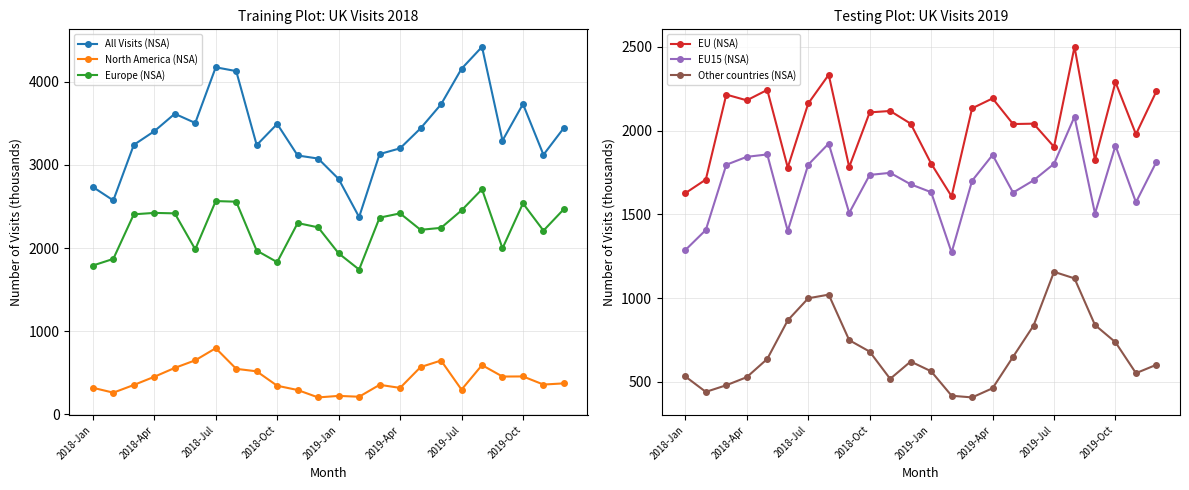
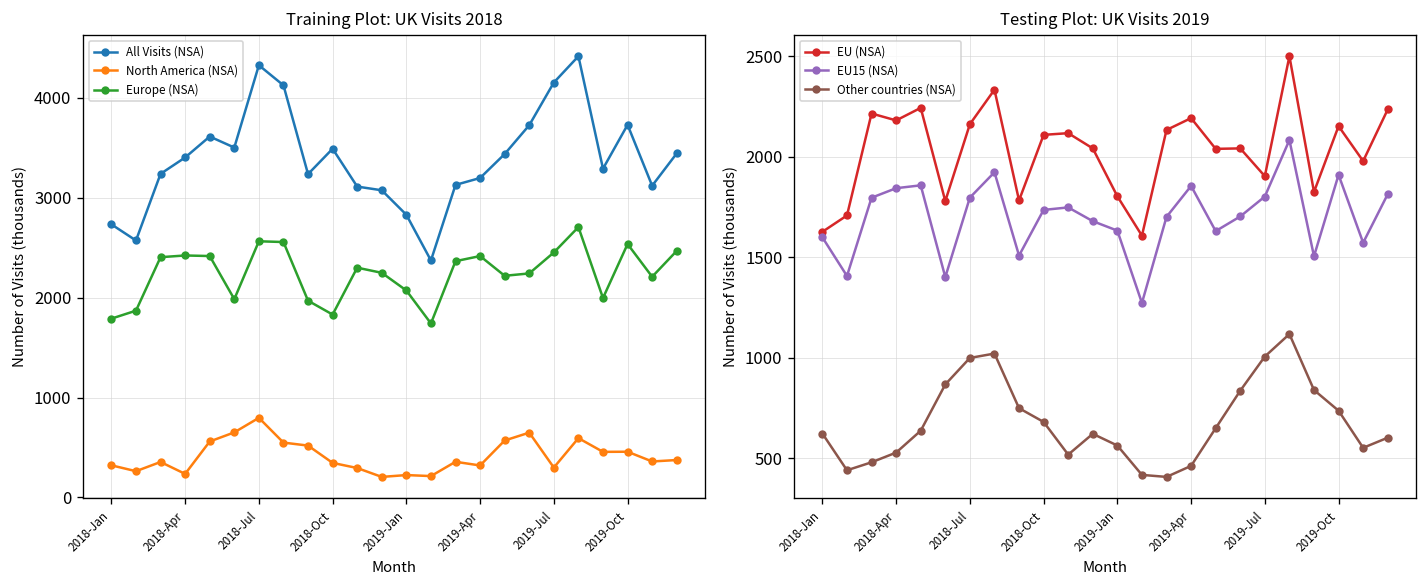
  {
    "Training Plot: UK Visits 2018": {
      "All Visits (NSA)": {
        "2018-Jan": 2700,
        "2018-Apr": 3400,
-       "2018-Jul": 4200,
+       "2018-Jul": 4300,
        "2018-Oct": 3500,
        "2019-Jan": 2800,
        "2019-Apr": 3200,
        "2019-Jul": 4200,
        "2019-Oct": 3700
      },
      "North America (NSA)": {
        "2018-Jan": 300,
-       "2018-Apr": 500,
+       "2018-Apr": 200,
        "2018-Jul": 800,
        "2018-Oct": 300,
        "2019-Jan": 200,
        "2019-Apr": 300,
        "2019-Jul": 300,
        "2019-Oct": 500
      },
      "Europe (NSA)": {
        "2018-Jan": 1800,
        "2018-Apr": 2400,
        "2018-Jul": 2600,
        "2018-Oct": 1800,
-       "2019-Jan": 1900,
+       "2019-Jan": 2100,
        "2019-Apr": 2400,
        "2019-Jul": 2500,
        "2019-Oct": 2500
      }
    },
    "Testing Plot: UK Visits 2019": {
      "EU (NSA)": {
        "2018-Jan": 1630,
        "2018-Apr": 2180,
        "2018-Jul": 2160,
        "2018-Oct": 2110,
        "2019-Jan": 1800,
        "2019-Apr": 2190,
        "2019-Jul": 1900,
-       "2019-Oct": 2290
+       "2019-Oct": 2150
      },
      "EU15 (NSA)": {
-       "2018-Jan": 1290,
+       "2018-Jan": 1600,
        "2018-Apr": 1840,
        "2018-Jul": 1800,
        "2018-Oct": 1740,
        "2019-Jan": 1630,
        "2019-Apr": 1850,
        "2019-Jul": 1800,
        "2019-Oct": 1910
      },
      "Other countries (NSA)": {
-       "2018-Jan": 530,
+       "2018-Jan": 620,
        "2018-Apr": 530,
        "2018-Jul": 1000,
        "2018-Oct": 680,
        "2019-Jan": 560,
        "2019-Apr": 460,
-       "2019-Jul": 1160,
+       "2019-Jul": 1010,
        "2019-Oct": 740
      }
    }
  }
